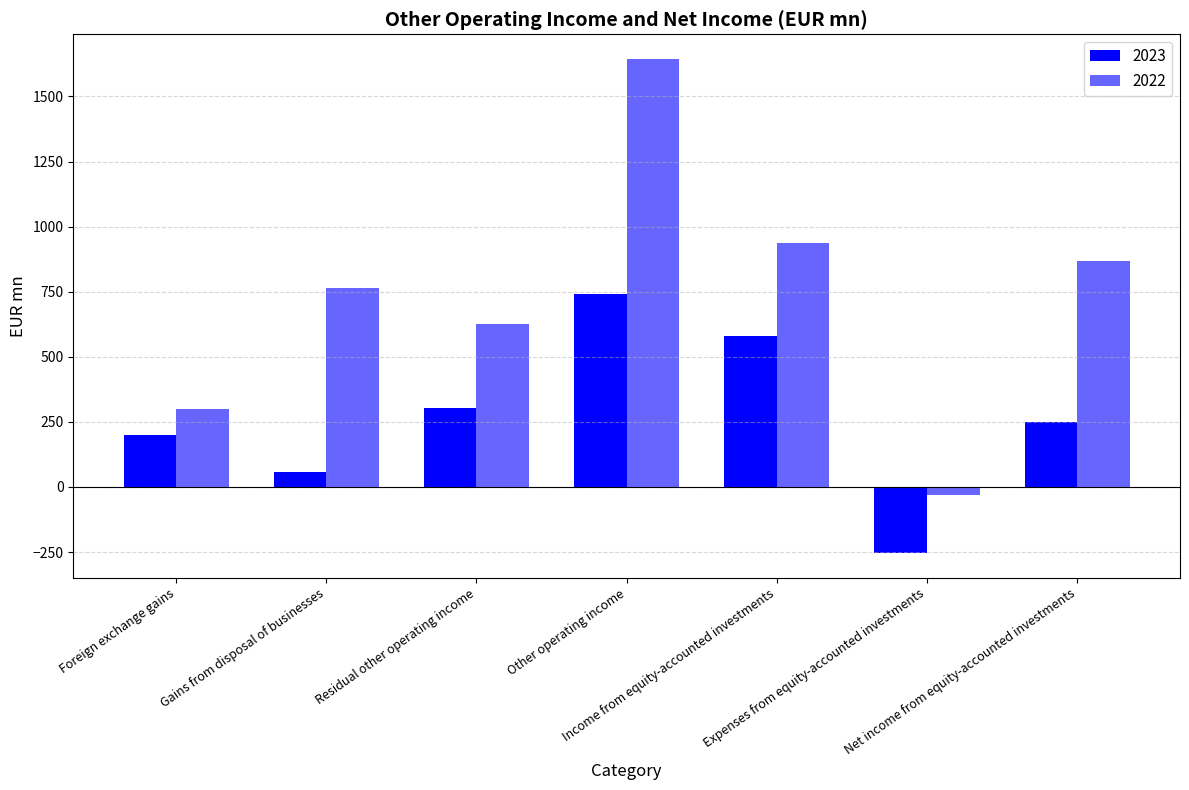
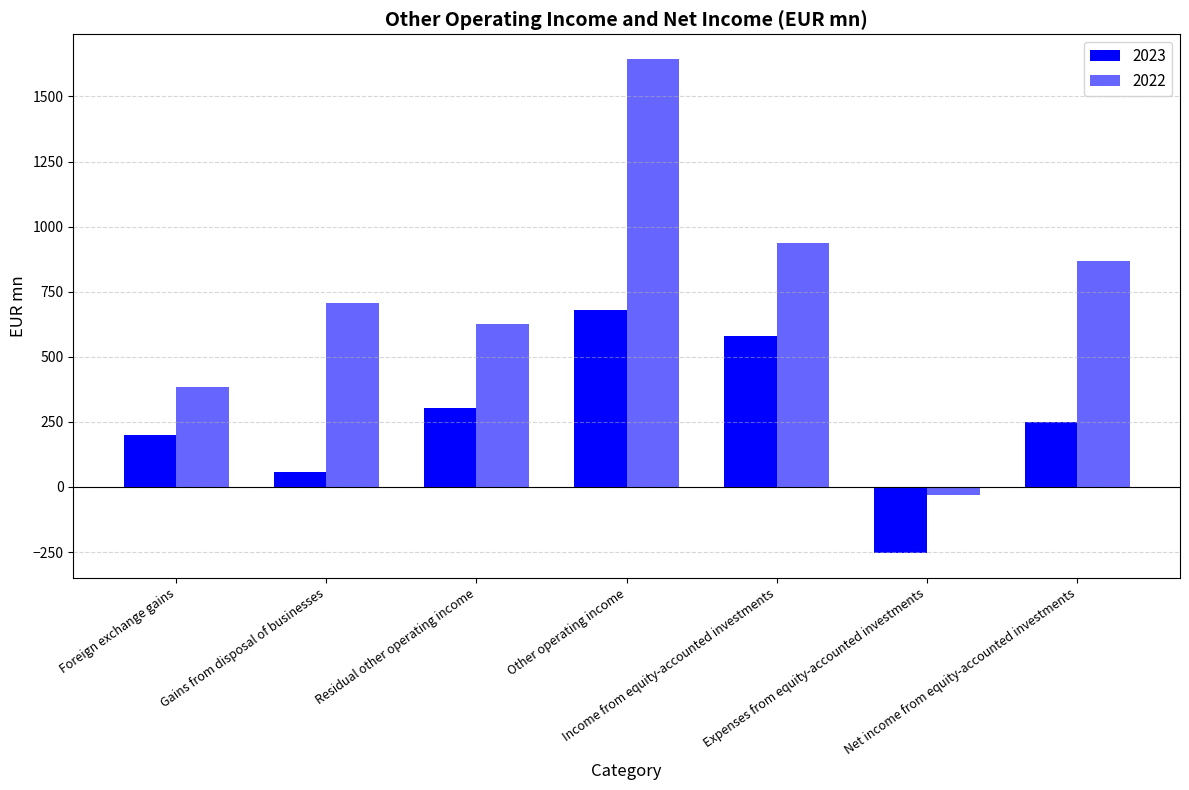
  {
    "2023": {
      "Foreign exchange gains": 200,
      "Gains from disposal of businesses": 60,
      "Residual other operating income": 310,
-     "Other operating income": 740,
+     "Other operating income": 680,
      "Income from equity-accounted investments": 580,
      "Expenses from equity-accounted investments": -250,
      "Net income from equity-accounted investments": 250
    },
    "2022": {
-     "Foreign exchange gains": 300,
-     "Gains from disposal of businesses": 770,
+     "Foreign exchange gains": 390,
+     "Gains from disposal of businesses": 710,
      "Residual other operating income": 630,
      "Other operating income": 1640,
      "Income from equity-accounted investments": 940,
      "Expenses from equity-accounted investments": -30,
      "Net income from equity-accounted investments": 870
    }
  }
